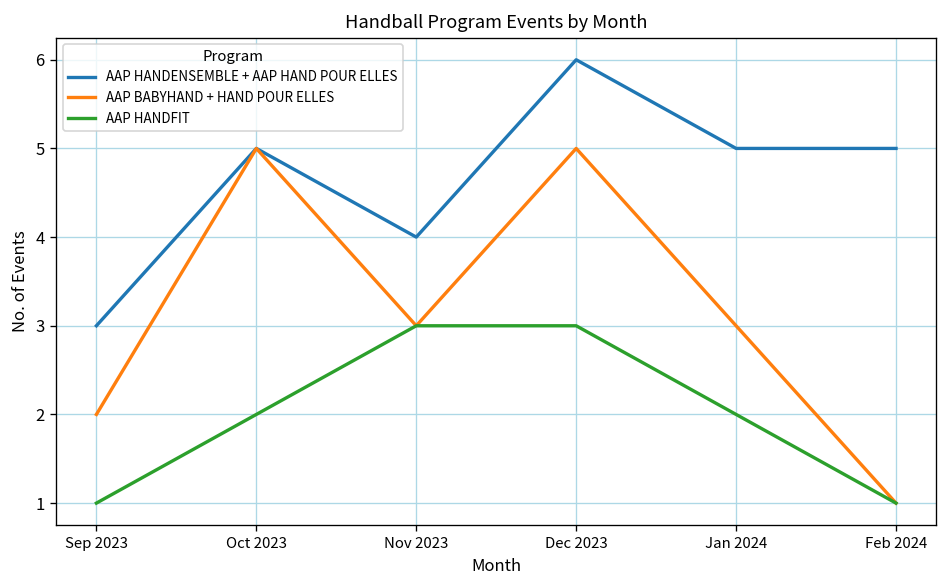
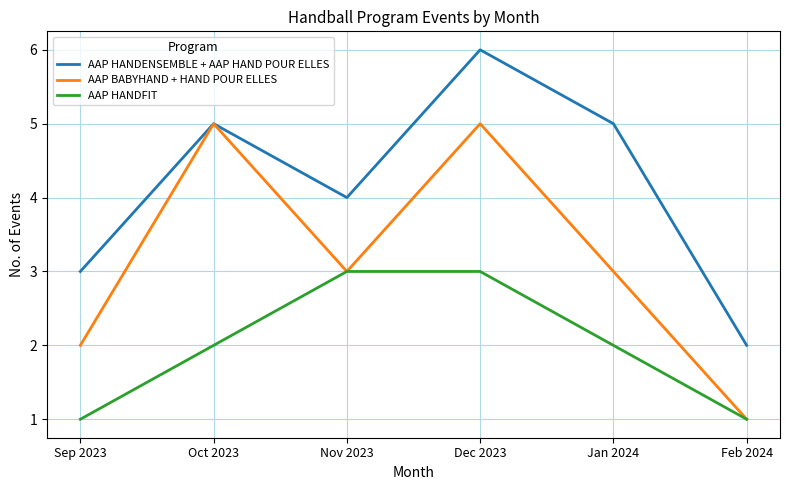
  {
    "AAP HANDENSEMBLE + AAP HAND POUR ELLES": {
      "Sep 2023": 3,
      "Nov 2023": 4,
      "Dec 2023": 6,
      "Jan 2024": 5,
-     "Feb 2024": 5
+     "Feb 2024": 2
    },
    "AAP BABYHAND + HAND POUR ELLES": {
      "Sep 2023": 2,
      "Dec 2023": 5,
      "Jan 2024": 3
    },
    "AAP HANDFIT": {
      "Sep 2023": 1,
      "Oct 2023": 2,
      "Dec 2023": 3,
      "Jan 2024": 2
    }
  }
